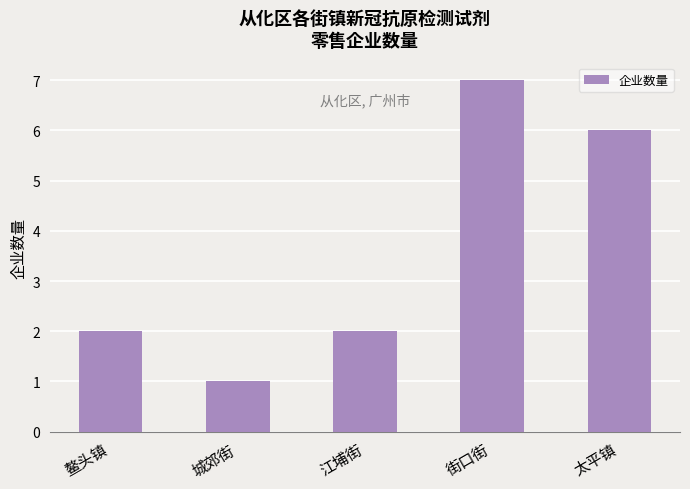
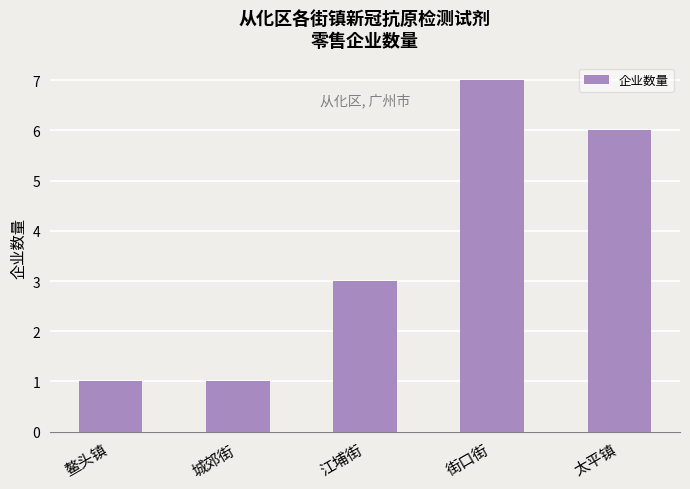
  {
-   "鳌头镇": 2,
+   "鳌头镇": 1,
    "城郊街": 1,
-   "江埔街": 2,
+   "江埔街": 3,
    "街口街": 7,
    "太平镇": 6
  }
